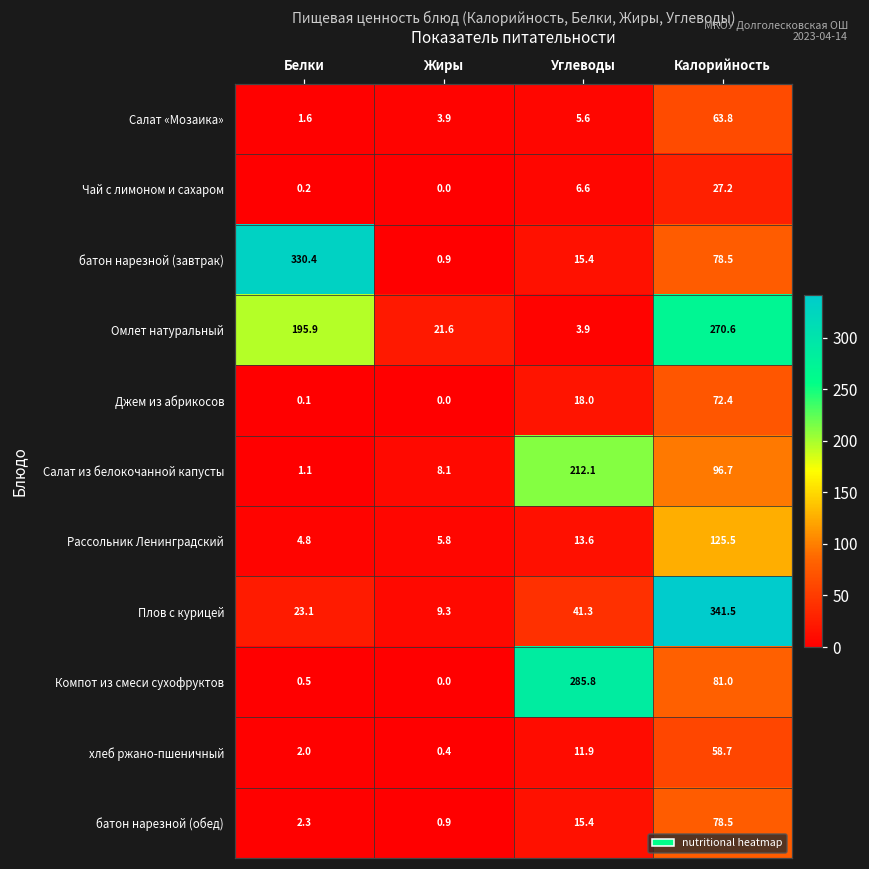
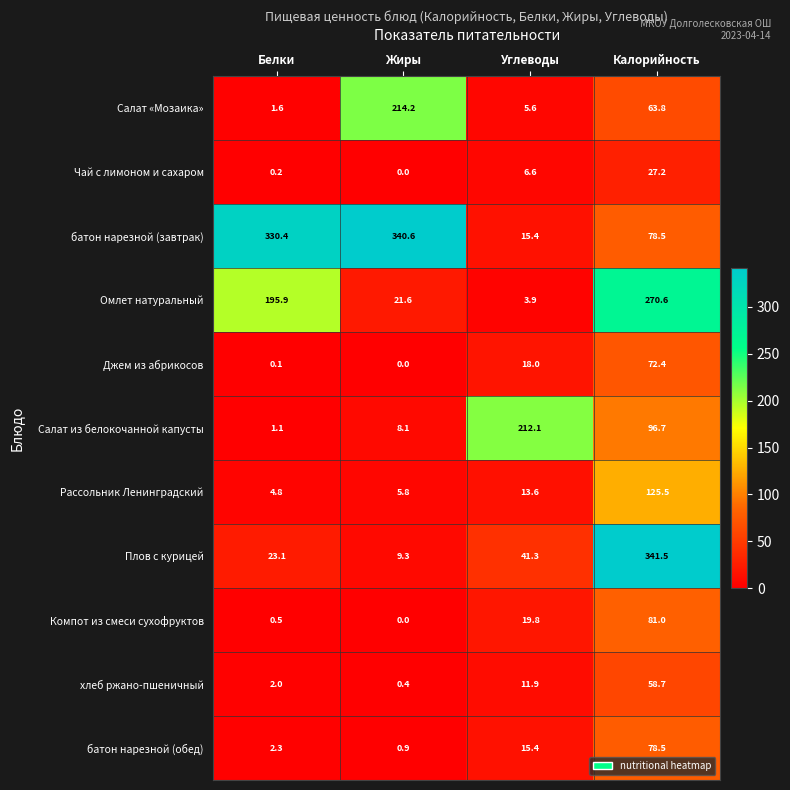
  {
    "Салат «Мозаика»": {
      "Белки": 1.6,
-     "Жиры": 3.9,
+     "Жиры": 214.2,
      "Углеводы": 5.6,
      "Калорийность": 63.8
    },
    "Чай с лимоном и сахаром": {
      "Белки": 0.2,
      "Жиры": 0.0,
      "Углеводы": 6.6,
      "Калорийность": 27.2
    },
    "батон нарезной (завтрак)": {
      "Белки": 330.4,
-     "Жиры": 0.9,
+     "Жиры": 340.6,
      "Углеводы": 15.4,
      "Калорийность": 78.5
    },
    "Омлет натуральный": {
      "Белки": 195.9,
      "Жиры": 21.6,
      "Углеводы": 3.9,
      "Калорийность": 270.6
    },
    "Джем из абрикосов": {
      "Белки": 0.1,
      "Жиры": 0.0,
      "Углеводы": 18.0,
      "Калорийность": 72.4
    },
    "Салат из белокочанной капусты": {
      "Белки": 1.1,
      "Жиры": 8.1,
      "Углеводы": 212.1,
      "Калорийность": 96.7
    },
    "Рассольник Ленинградский": {
      "Белки": 4.8,
      "Жиры": 5.8,
      "Углеводы": 13.6,
      "Калорийность": 125.5
    },
    "Плов с курицей": {
      "Белки": 23.1,
      "Жиры": 9.3,
      "Углеводы": 41.3,
      "Калорийность": 341.5
    },
    "Компот из смеси сухофруктов": {
      "Белки": 0.5,
      "Жиры": 0.0,
-     "Углеводы": 285.8,
+     "Углеводы": 19.8,
      "Калорийность": 81.0
    },
    "хлеб ржано-пшеничный": {
      "Белки": 2.0,
      "Жиры": 0.4,
      "Углеводы": 11.9,
      "Калорийность": 58.7
    },
    "батон нарезной (обед)": {
      "Белки": 2.3,
      "Жиры": 0.9,
      "Углеводы": 15.4,
      "Калорийность": 78.5
    }
  }
